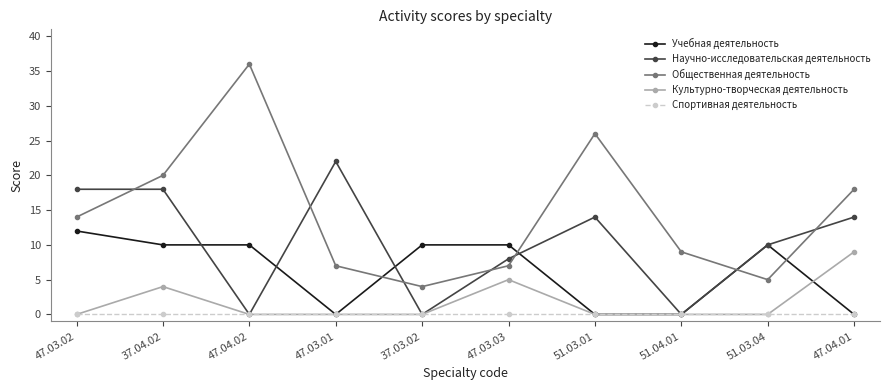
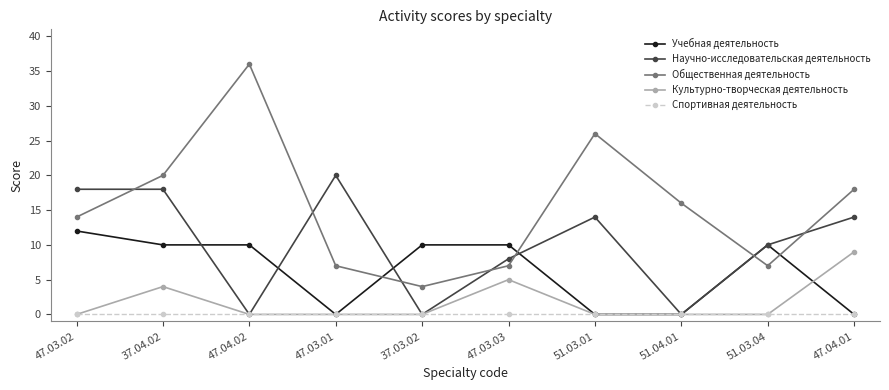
  {
    "Учебная деятельность": {
      "47.03.02": 12,
      "37.04.02": 10,
      "47.04.02": 10,
      "37.03.02": 10,
      "47.03.03": 10
    },
    "Научно-исследовательская деятельность": {
      "47.03.02": 18,
      "37.04.02": 18,
-     "47.03.01": 22,
+     "47.03.01": 20,
      "47.03.03": 8,
      "51.03.01": 14,
      "47.04.01": 14
    },
    "Общественная деятельность": {
      "47.03.02": 14,
      "37.04.02": 20,
      "47.04.02": 36,
      "47.03.01": 7,
      "37.03.02": 4,
      "47.03.03": 7,
      "51.03.01": 26,
-     "51.04.01": 9,
-     "51.03.04": 5,
+     "51.04.01": 16,
+     "51.03.04": 7,
      "47.04.01": 18
    }
  }
